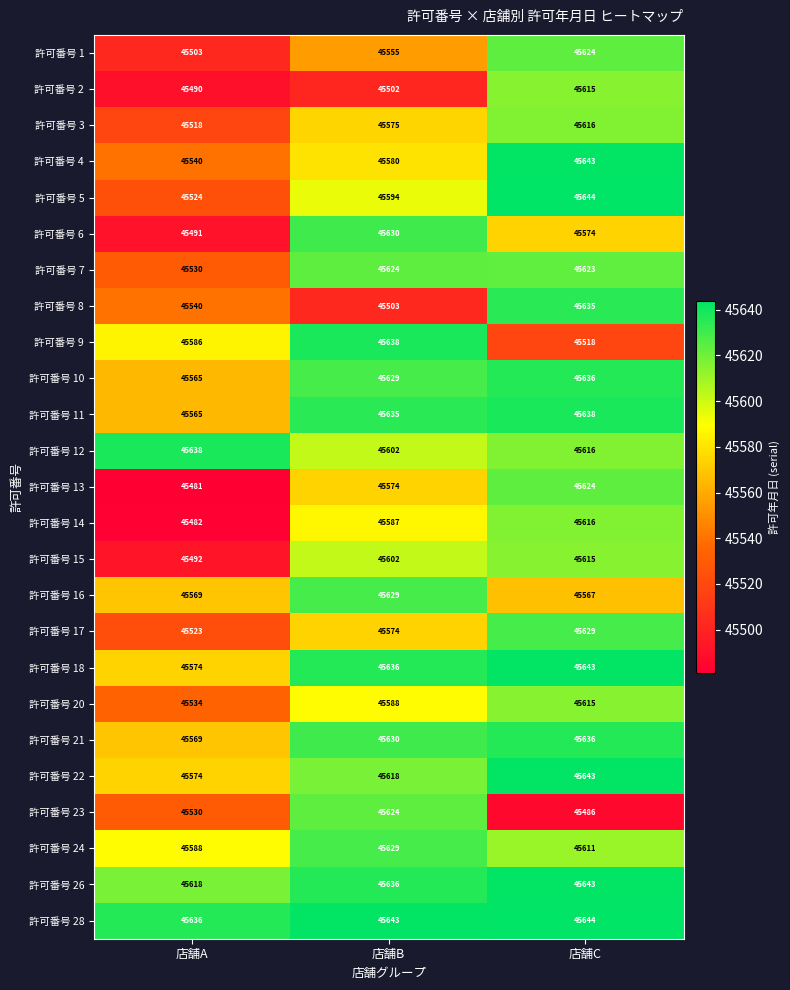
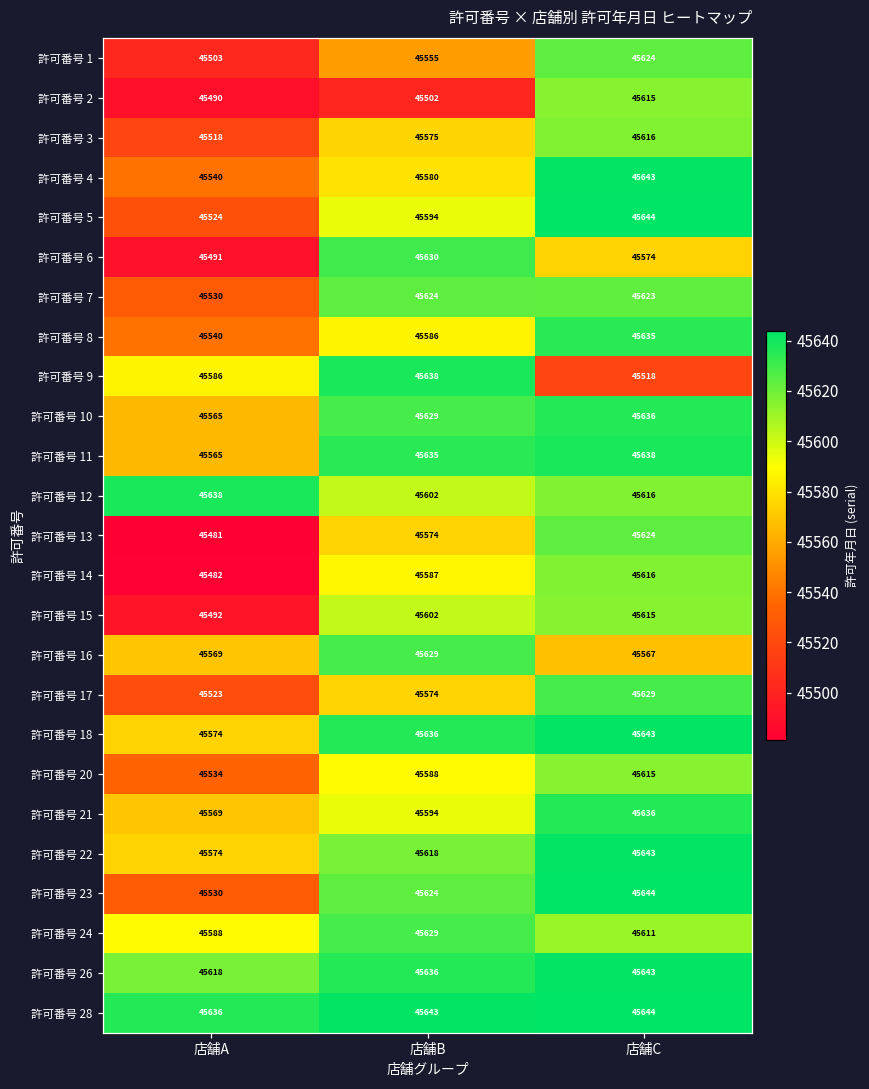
  {
    "許可番号 1": {
      "店舗A": 45503,
      "店舗B": 45555,
      "店舗C": 45624
    },
    "許可番号 2": {
      "店舗A": 45490,
      "店舗B": 45502,
      "店舗C": 45615
    },
    "許可番号 3": {
      "店舗A": 45518,
      "店舗B": 45575,
      "店舗C": 45616
    },
    "許可番号 4": {
      "店舗A": 45540,
      "店舗B": 45580,
      "店舗C": 45643
    },
    "許可番号 5": {
      "店舗A": 45524,
      "店舗B": 45594,
      "店舗C": 45644
    },
    "許可番号 6": {
      "店舗A": 45491,
      "店舗B": 45630,
      "店舗C": 45574
    },
    "許可番号 7": {
      "店舗A": 45530,
      "店舗B": 45624,
      "店舗C": 45623
    },
    "許可番号 8": {
      "店舗A": 45540,
-     "店舗B": 45503,
+     "店舗B": 45586,
      "店舗C": 45635
    },
    "許可番号 9": {
      "店舗A": 45586,
      "店舗B": 45638,
      "店舗C": 45518
    },
    "許可番号 10": {
      "店舗A": 45565,
      "店舗B": 45629,
      "店舗C": 45636
    },
    "許可番号 11": {
      "店舗A": 45565,
      "店舗B": 45635,
      "店舗C": 45638
    },
    "許可番号 12": {
      "店舗A": 45638,
      "店舗B": 45602,
      "店舗C": 45616
    },
    "許可番号 13": {
      "店舗A": 45481,
      "店舗B": 45574,
      "店舗C": 45624
    },
    "許可番号 14": {
      "店舗A": 45482,
      "店舗B": 45587,
      "店舗C": 45616
    },
    "許可番号 15": {
      "店舗A": 45492,
      "店舗B": 45602,
      "店舗C": 45615
    },
    "許可番号 16": {
      "店舗A": 45569,
      "店舗B": 45629,
      "店舗C": 45567
    },
    "許可番号 17": {
      "店舗A": 45523,
      "店舗B": 45574,
      "店舗C": 45629
    },
    "許可番号 18": {
      "店舗A": 45574,
      "店舗B": 45636,
      "店舗C": 45643
    },
    "許可番号 20": {
      "店舗A": 45534,
      "店舗B": 45588,
      "店舗C": 45615
    },
    "許可番号 21": {
      "店舗A": 45569,
-     "店舗B": 45630,
+     "店舗B": 45594,
      "店舗C": 45636
    },
    "許可番号 22": {
      "店舗A": 45574,
      "店舗B": 45618,
      "店舗C": 45643
    },
    "許可番号 23": {
      "店舗A": 45530,
      "店舗B": 45624,
-     "店舗C": 45486
+     "店舗C": 45644
    },
    "許可番号 24": {
      "店舗A": 45588,
      "店舗B": 45629,
      "店舗C": 45611
    },
    "許可番号 26": {
      "店舗A": 45618,
      "店舗B": 45636,
      "店舗C": 45643
    },
    "許可番号 28": {
      "店舗A": 45636,
      "店舗B": 45643,
      "店舗C": 45644
    }
  }
